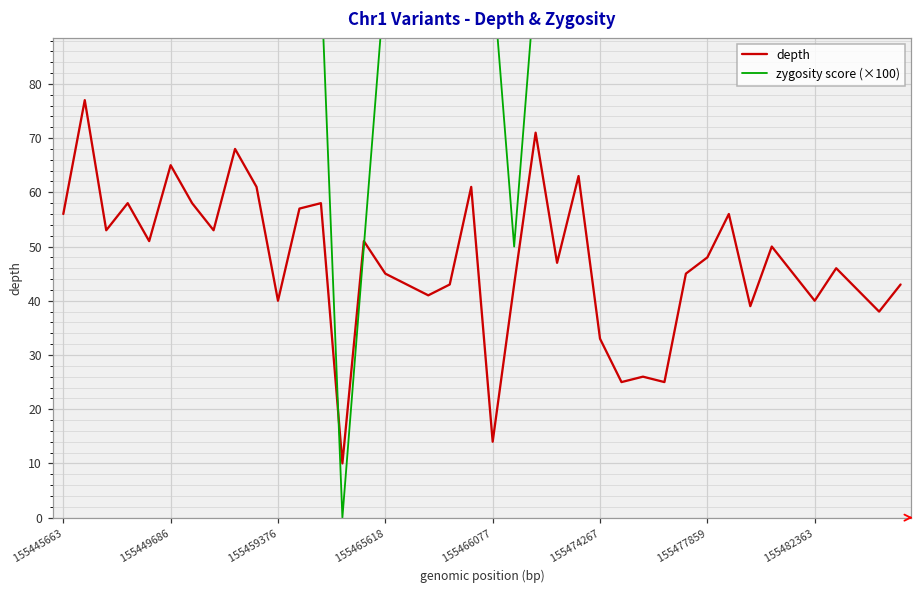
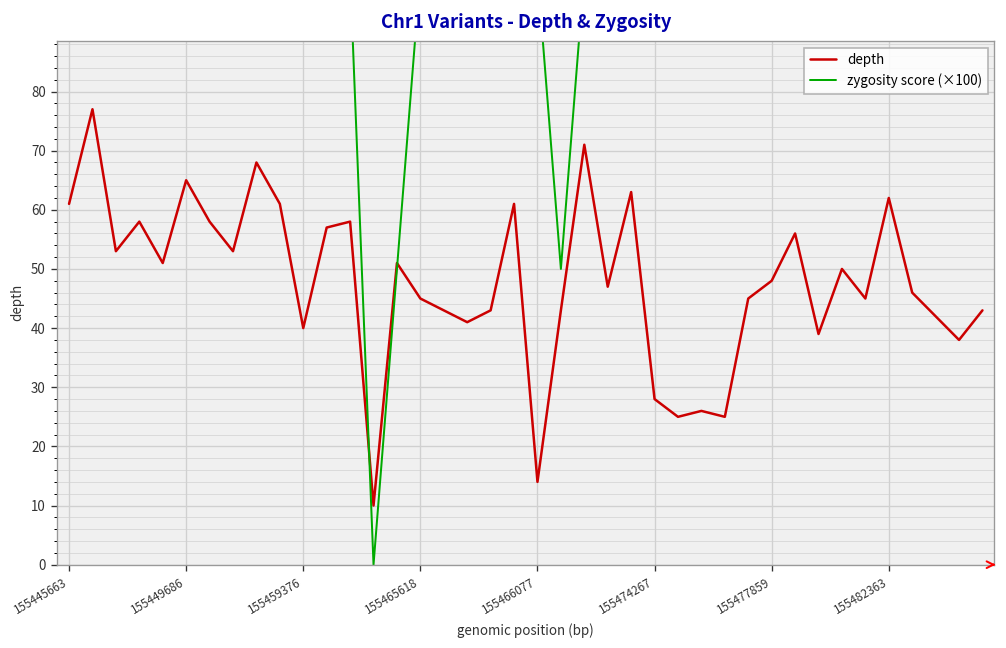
  {
    "depth": {
-     "155445663": 56,
+     "155445663": 61,
      "155449686": 65,
      "155459376": 40,
      "155465618": 45,
      "155466077": 14,
-     "155474267": 33,
+     "155474267": 28,
      "155477859": 48,
-     "155482363": 40
+     "155482363": 62
    }
  }
